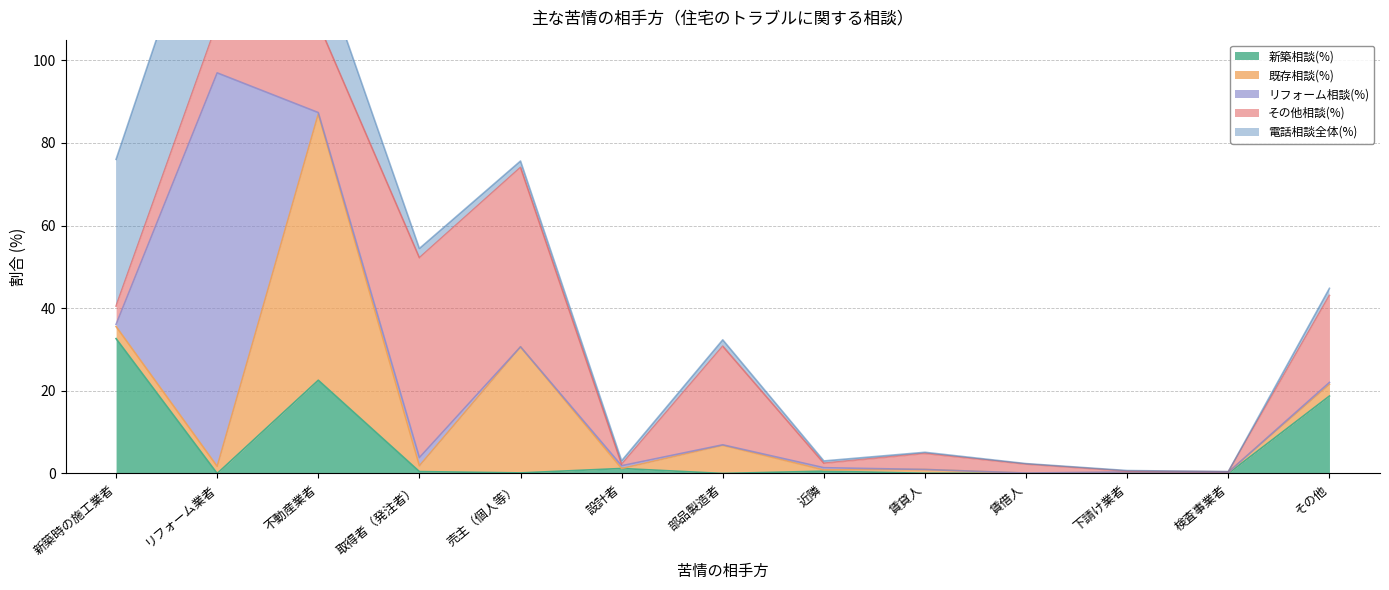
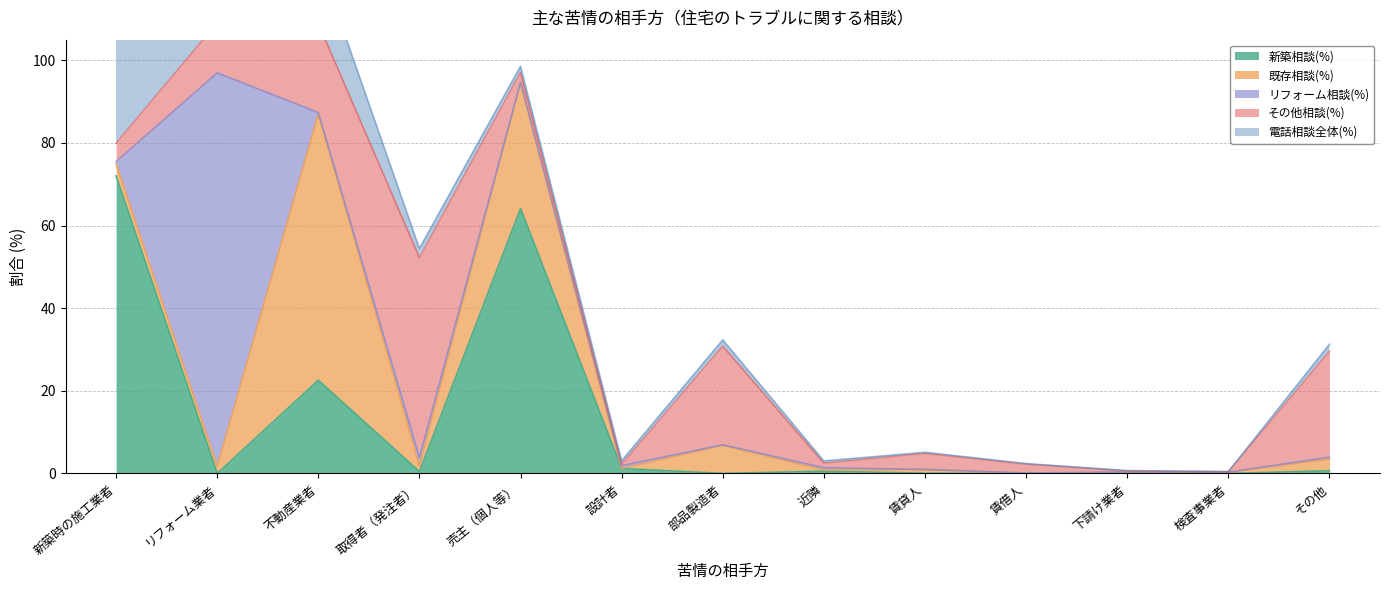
  {
    "新築相談(%)": {
-     "新築時の施工業者": 33,
+     "新築時の施工業者": 72,
      "リフォーム業者": 0,
      "不動産業者": 23,
      "取得者（発注者）": 0,
-     "売主（個人等）": 0,
+     "売主（個人等）": 64,
      "部品製造者": 0,
      "賃貸人": 0,
-     "その他": 19
+     "その他": 1
    },
    "既存相談(%)": {
      "リフォーム業者": 2,
      "取得者（発注者）": 1
    },
    "その他相談(%)": {
      "新築時の施工業者": 4,
      "取得者（発注者）": 48,
-     "売主（個人等）": 43,
+     "売主（個人等）": 2,
      "部品製造者": 24,
-     "その他": 21
+     "その他": 26
    }
  }
